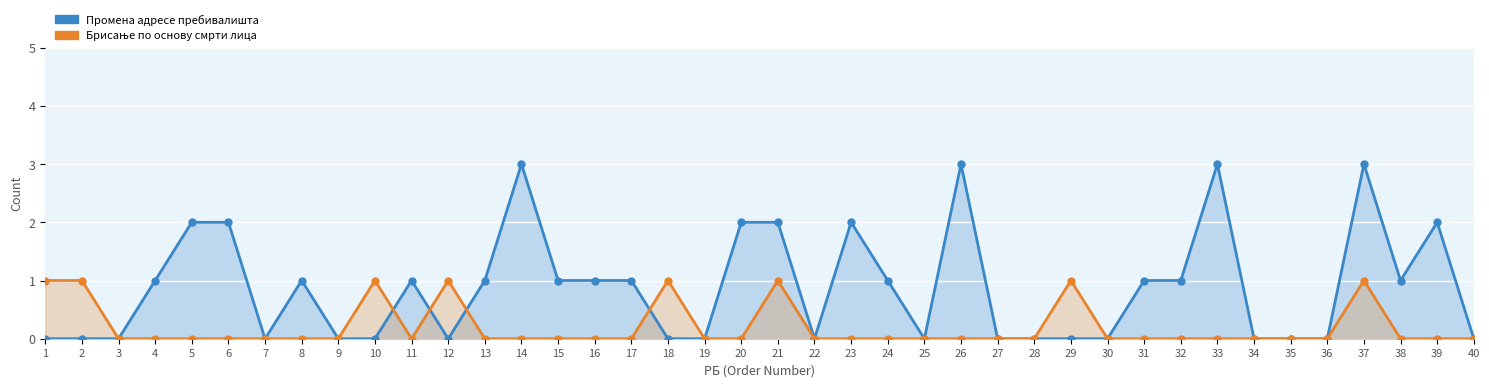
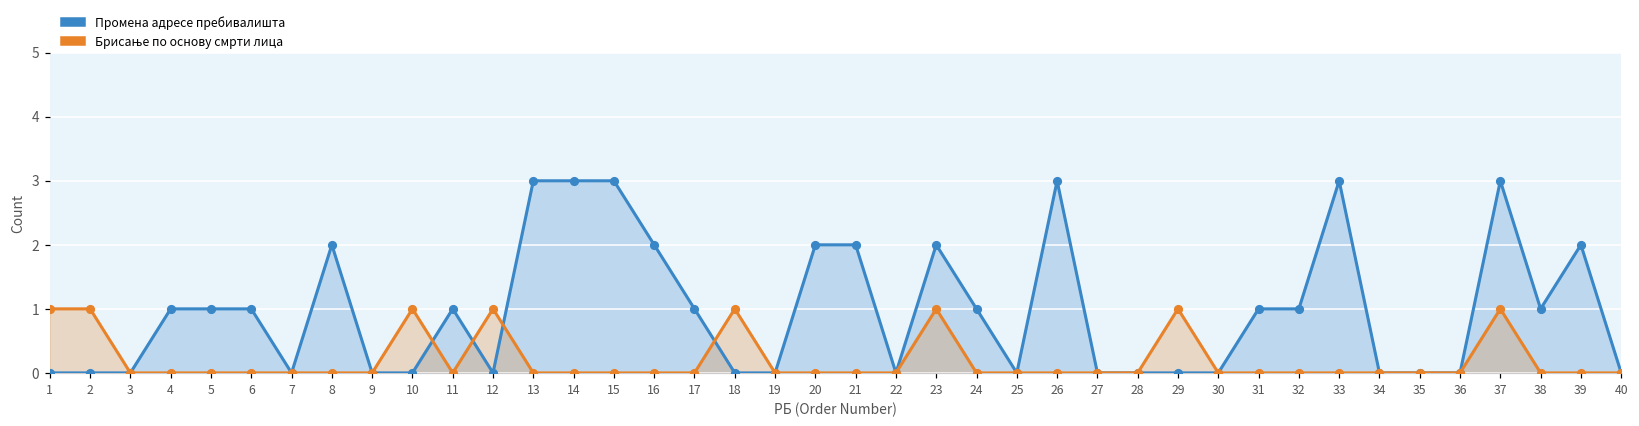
  {
    "Промена адресе пребивалишта": {
      "1": 0,
      "2": 0,
      "4": 1,
-     "5": 2,
-     "6": 2,
-     "8": 1,
+     "5": 1,
+     "6": 1,
+     "8": 2,
      "10": 0,
      "11": 1,
      "12": 0,
-     "13": 1,
+     "13": 3,
      "14": 3,
-     "15": 1,
-     "16": 1,
+     "15": 3,
+     "16": 2,
      "17": 1,
      "18": 0,
      "20": 2,
      "21": 2,
      "23": 2,
      "24": 1,
      "26": 3,
      "29": 0,
      "31": 1,
      "32": 1,
      "33": 3,
      "37": 3,
      "38": 1,
      "39": 2
    },
    "Брисање по основу смрти лица": {
      "1": 1,
      "2": 1,
      "4": 0,
      "5": 0,
      "6": 0,
      "8": 0,
      "10": 1,
      "11": 0,
      "12": 1,
      "13": 0,
      "14": 0,
      "15": 0,
      "16": 0,
      "17": 0,
      "18": 1,
      "20": 0,
-     "21": 1,
-     "23": 0,
+     "21": 0,
+     "23": 1,
      "24": 0,
      "26": 0,
      "29": 1,
      "31": 0,
      "32": 0,
      "33": 0,
      "37": 1,
      "38": 0,
      "39": 0
    }
  }
